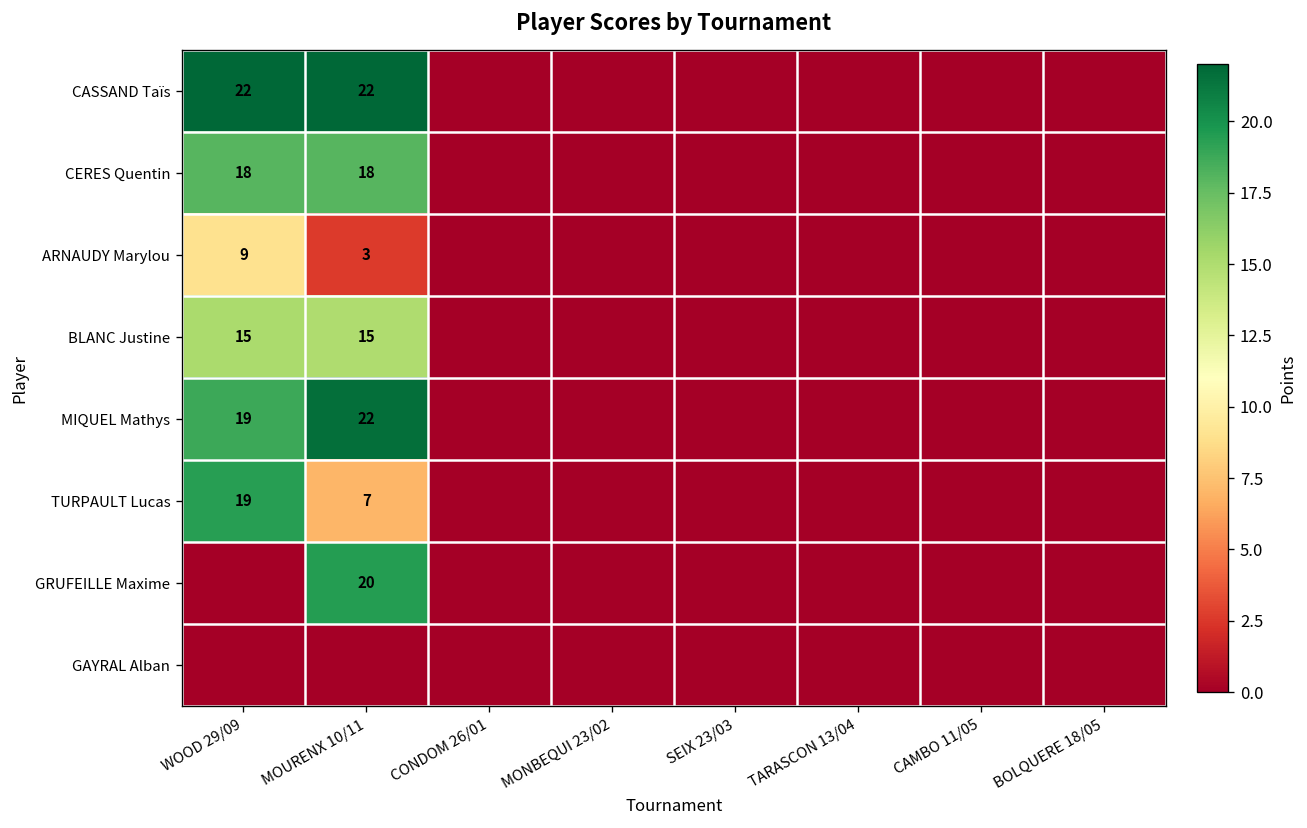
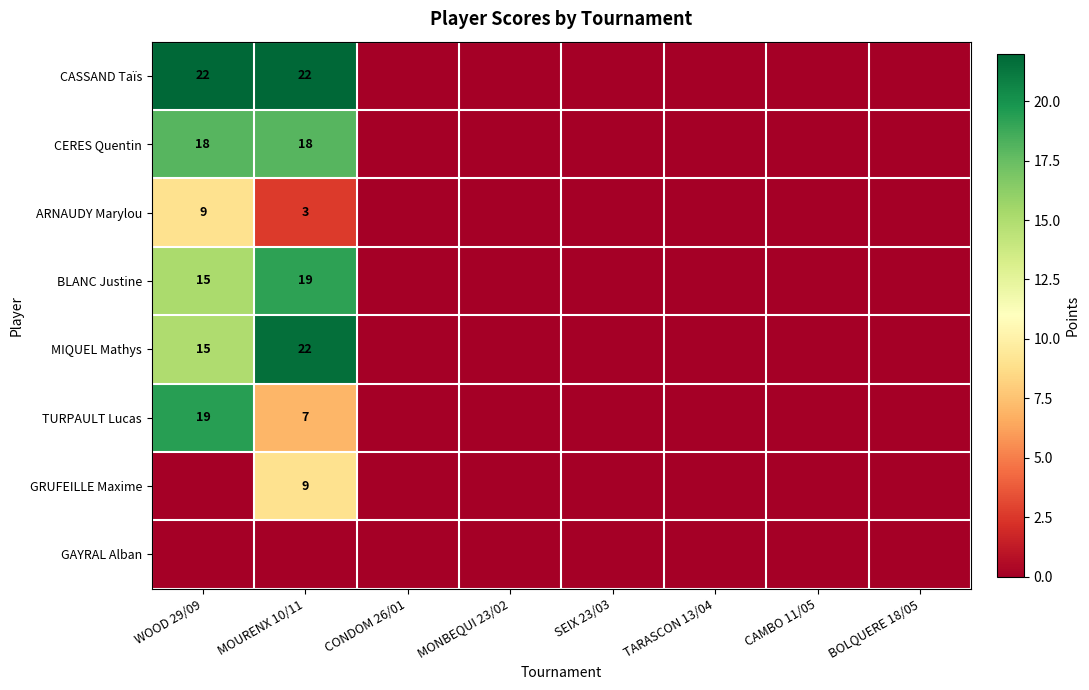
  {
    "CASSAND Taïs": {
      "WOOD 29/09": 22,
      "MOURENX 10/11": 22
    },
    "CERES Quentin": {
      "WOOD 29/09": 18,
      "MOURENX 10/11": 18
    },
    "ARNAUDY Marylou": {
      "WOOD 29/09": 9,
      "MOURENX 10/11": 3
    },
    "BLANC Justine": {
      "WOOD 29/09": 15,
-     "MOURENX 10/11": 15
+     "MOURENX 10/11": 19
    },
    "MIQUEL Mathys": {
-     "WOOD 29/09": 19,
+     "WOOD 29/09": 15,
      "MOURENX 10/11": 22
    },
    "TURPAULT Lucas": {
      "WOOD 29/09": 19,
      "MOURENX 10/11": 7
    },
    "GRUFEILLE Maxime": {
-     "MOURENX 10/11": 20
+     "MOURENX 10/11": 9
    }
  }
